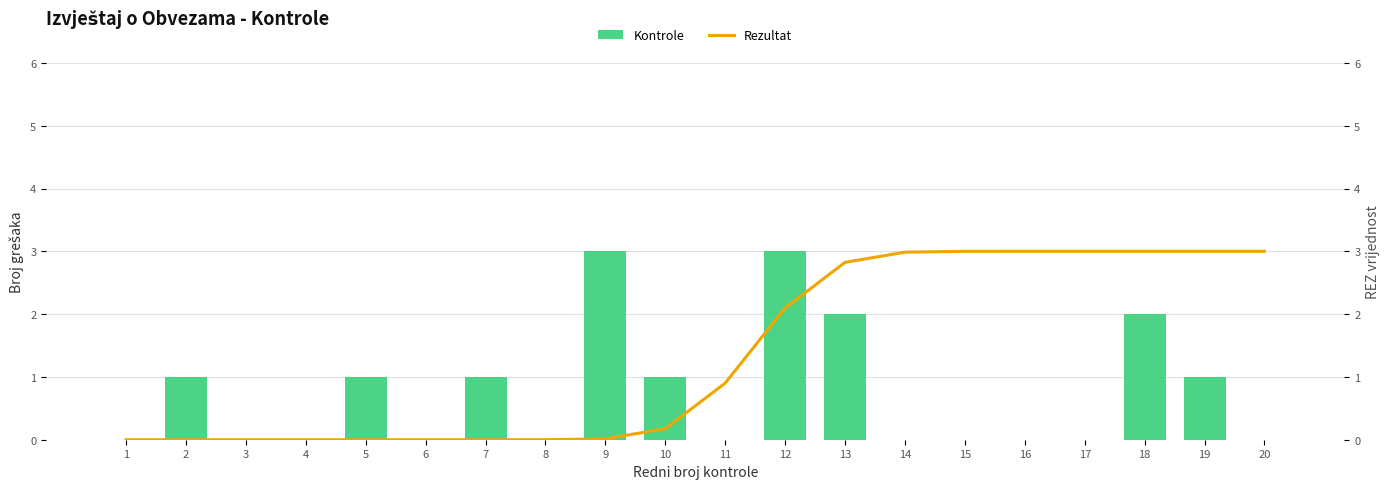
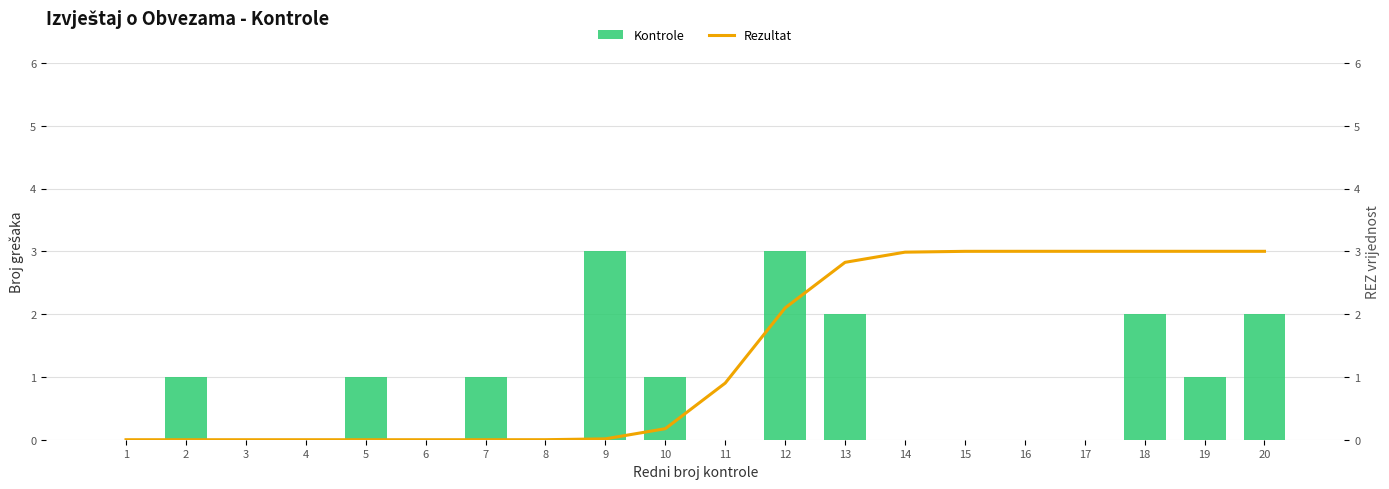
  {
    "Kontrole": {
      "1": 0,
      "2": 1,
      "3": 0,
      "4": 0,
      "5": 1,
      "6": 0,
      "7": 1,
      "8": 0,
      "9": 3,
      "10": 1,
      "11": 0,
      "12": 3,
      "13": 2,
      "14": 0,
      "15": 0,
      "16": 0,
      "17": 0,
      "18": 2,
      "19": 1,
-     "20": 0
+     "20": 2
    },
    "Rezultat": {
      "1": 0.0,
      "2": 0.0,
      "3": 0.0,
      "4": 0.0,
      "5": 0.0,
      "6": 0.0,
      "7": 0.0,
      "8": 0.0,
      "9": 0.0,
      "10": 0.2,
      "11": 0.9,
      "12": 2.1,
      "13": 2.8,
      "14": 3.0,
      "15": 3.0,
      "16": 3.0,
      "17": 3.0,
      "18": 3.0,
      "19": 3.0,
      "20": 3.0
    }
  }
